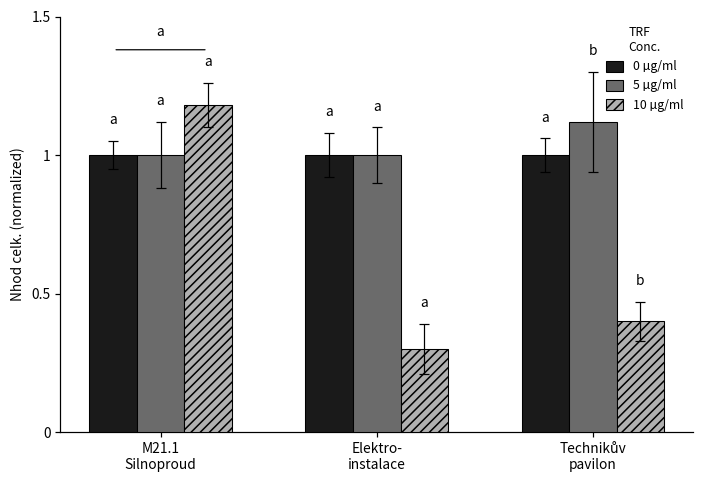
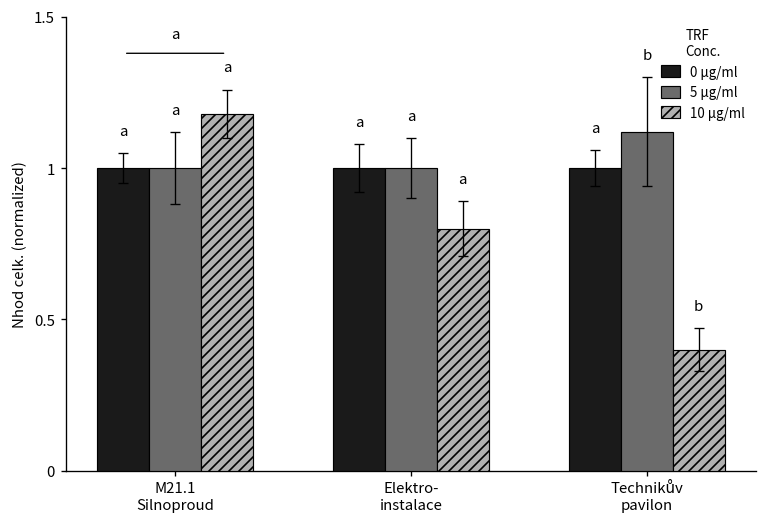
  {
    "0 µg/ml": {
      "M21.1 Silnoproud": 1.0,
      "Elektro- instalace": 1.0,
      "Technikův pavilon": 1.0
    },
    "5 µg/ml": {
      "M21.1 Silnoproud": 1.0,
      "Elektro- instalace": 1.0,
      "Technikův pavilon": 1.12
    },
    "10 µg/ml": {
      "M21.1 Silnoproud": 1.18,
-     "Elektro- instalace": 0.3,
+     "Elektro- instalace": 0.8,
      "Technikův pavilon": 0.4
    }
  }
